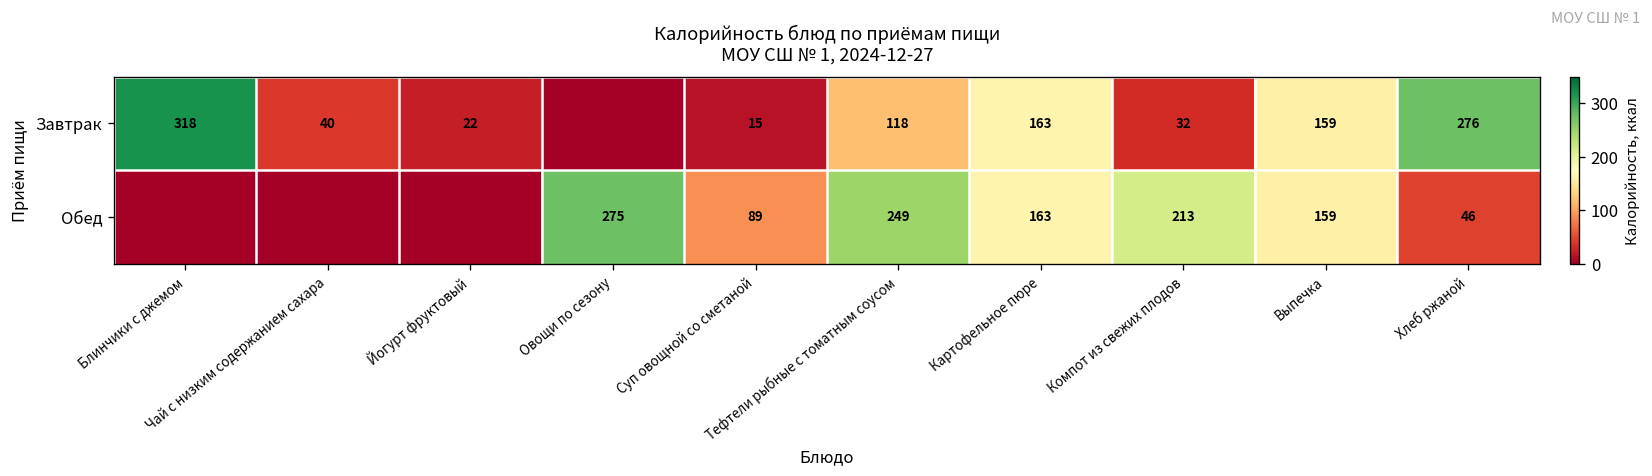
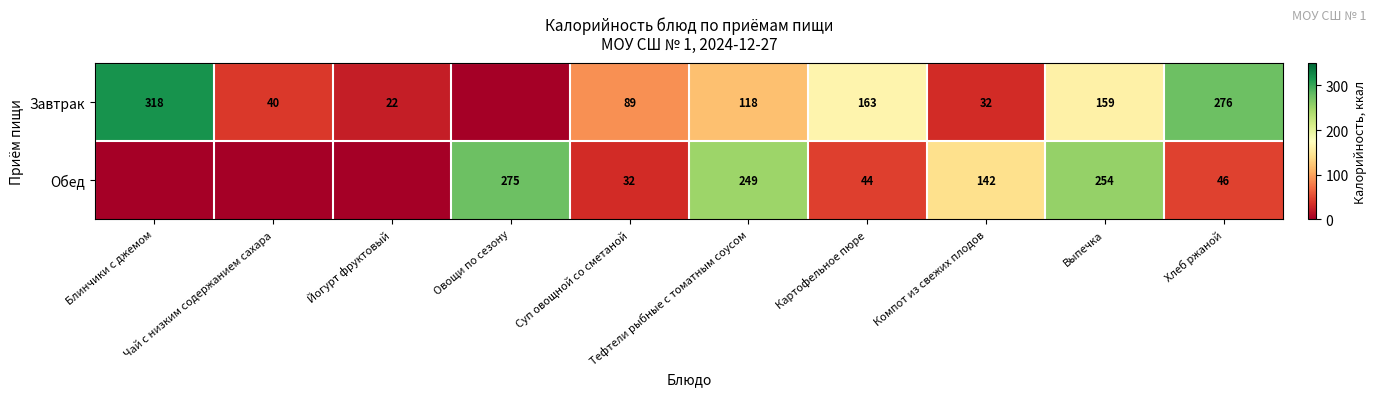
  {
    "Завтрак": {
      "Блинчики с джемом": 318,
      "Чай с низким содержанием сахара": 40,
      "Йогурт фруктовый": 22,
-     "Суп овощной со сметаной": 15,
+     "Суп овощной со сметаной": 89,
      "Тефтели рыбные с томатным соусом": 118,
      "Картофельное пюре": 163,
      "Компот из свежих плодов": 32,
      "Выпечка": 159,
      "Хлеб ржаной": 276
    },
    "Обед": {
      "Овощи по сезону": 275,
-     "Суп овощной со сметаной": 89,
+     "Суп овощной со сметаной": 32,
      "Тефтели рыбные с томатным соусом": 249,
-     "Картофельное пюре": 163,
-     "Компот из свежих плодов": 213,
-     "Выпечка": 159,
+     "Картофельное пюре": 44,
+     "Компот из свежих плодов": 142,
+     "Выпечка": 254,
      "Хлеб ржаной": 46
    }
  }
